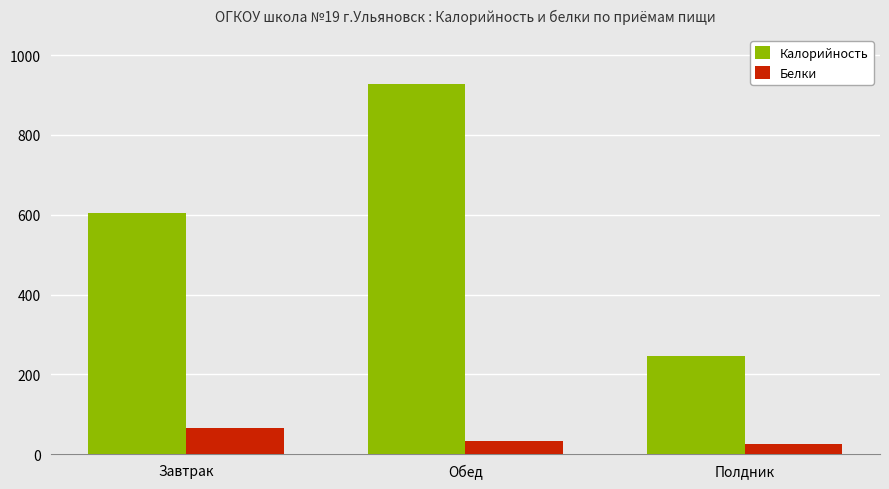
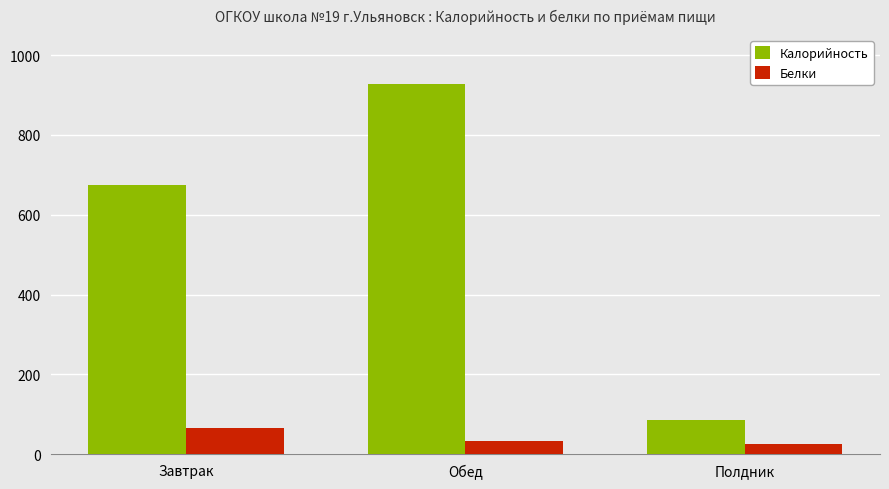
  {
    "Калорийность": {
-     "Завтрак": 600,
+     "Завтрак": 670,
      "Обед": 930,
-     "Полдник": 250
+     "Полдник": 90
    },
    "Белки": {
      "Завтрак": 70,
      "Обед": 30,
      "Полдник": 30
    }
  }
